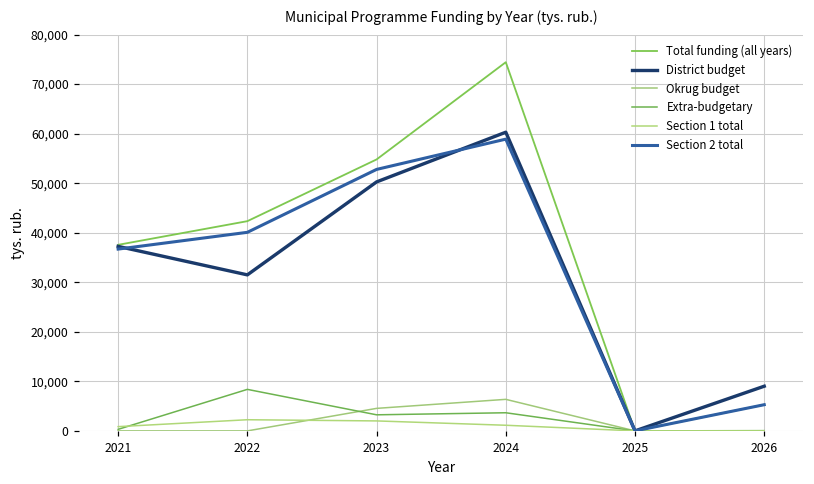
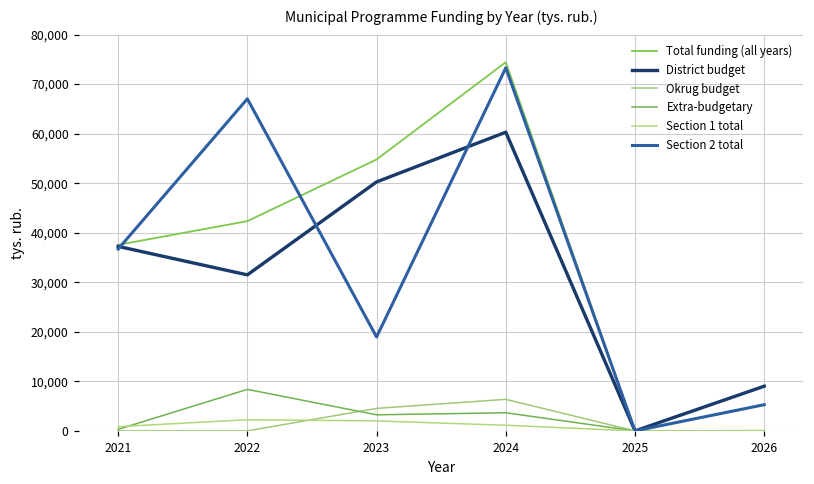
  {
    "District budget": {
      "2022": "31,000",
      "2023": "50,000",
      "2024": "60,000",
      "2026": "9,000"
    },
    "Section 2 total": {
-     "2022": "40,000",
-     "2023": "53,000",
-     "2024": "59,000"
+     "2022": "67,000",
+     "2023": "19,000",
+     "2024": "73,000"
    }
  }
